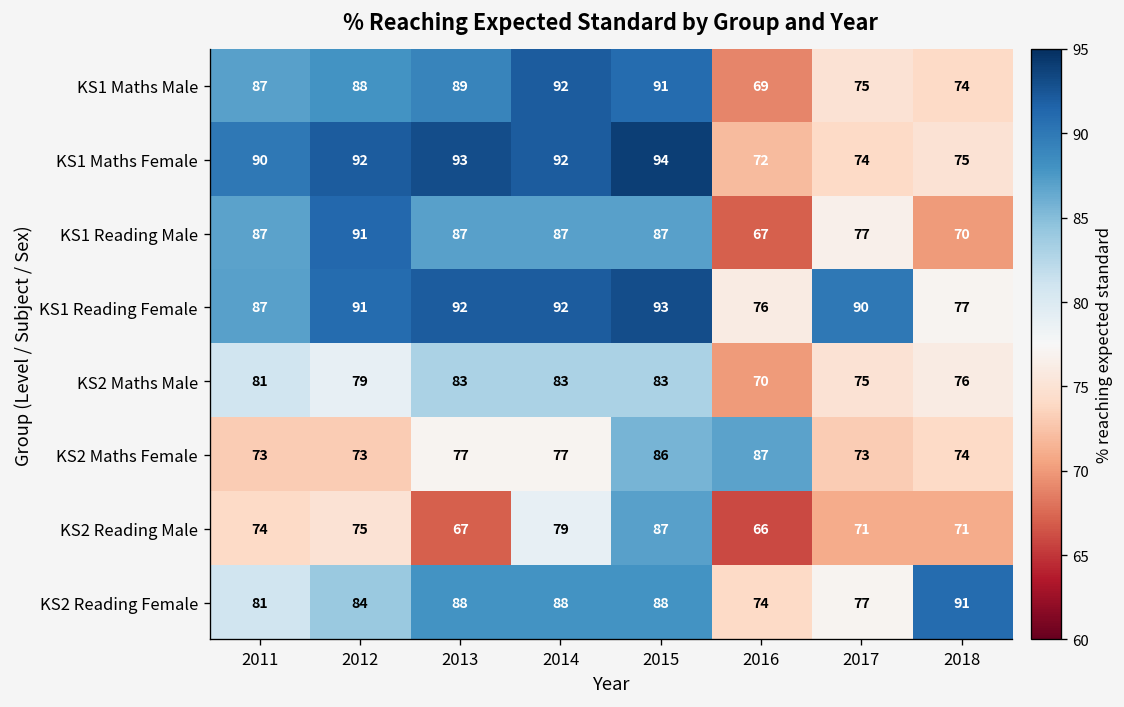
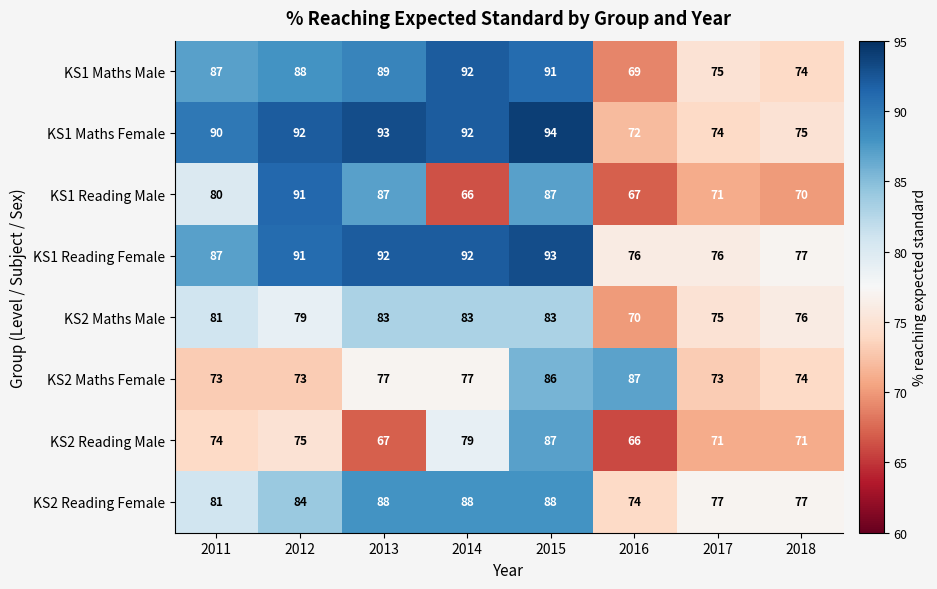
  {
    "KS1 Maths Male": {
      "2011": 87,
      "2012": 88,
      "2013": 89,
      "2014": 92,
      "2015": 91,
      "2016": 69,
      "2017": 75,
      "2018": 74
    },
    "KS1 Maths Female": {
      "2011": 90,
      "2012": 92,
      "2013": 93,
      "2014": 92,
      "2015": 94,
      "2016": 72,
      "2017": 74,
      "2018": 75
    },
    "KS1 Reading Male": {
-     "2011": 87,
+     "2011": 80,
      "2012": 91,
      "2013": 87,
-     "2014": 87,
+     "2014": 66,
      "2015": 87,
      "2016": 67,
-     "2017": 77,
+     "2017": 71,
      "2018": 70
    },
    "KS1 Reading Female": {
      "2011": 87,
      "2012": 91,
      "2013": 92,
      "2014": 92,
      "2015": 93,
      "2016": 76,
-     "2017": 90,
+     "2017": 76,
      "2018": 77
    },
    "KS2 Maths Male": {
      "2011": 81,
      "2012": 79,
      "2013": 83,
      "2014": 83,
      "2015": 83,
      "2016": 70,
      "2017": 75,
      "2018": 76
    },
    "KS2 Maths Female": {
      "2011": 73,
      "2012": 73,
      "2013": 77,
      "2014": 77,
      "2015": 86,
      "2016": 87,
      "2017": 73,
      "2018": 74
    },
    "KS2 Reading Male": {
      "2011": 74,
      "2012": 75,
      "2013": 67,
      "2014": 79,
      "2015": 87,
      "2016": 66,
      "2017": 71,
      "2018": 71
    },
    "KS2 Reading Female": {
      "2011": 81,
      "2012": 84,
      "2013": 88,
      "2014": 88,
      "2015": 88,
      "2016": 74,
      "2017": 77,
-     "2018": 91
+     "2018": 77
    }
  }
